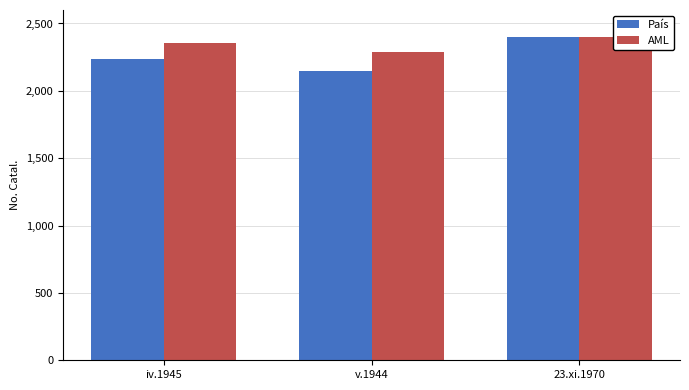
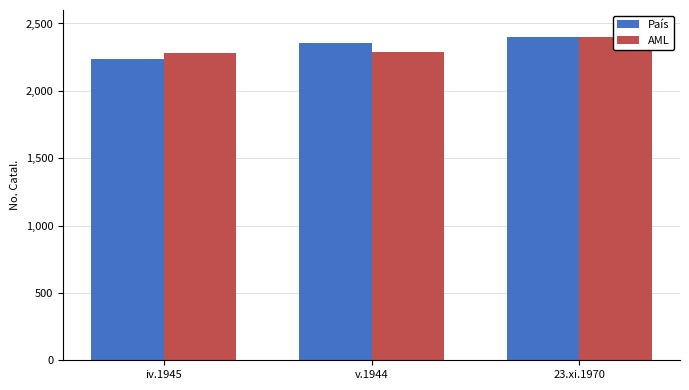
  {
    "País": {
      "iv.1945": "2,230",
-     "v.1944": "2,150",
+     "v.1944": "2,350",
      "23.xi.1970": "2,400"
    },
    "AML": {
-     "iv.1945": "2,350",
+     "iv.1945": "2,280",
      "v.1944": "2,290"
    }
  }
